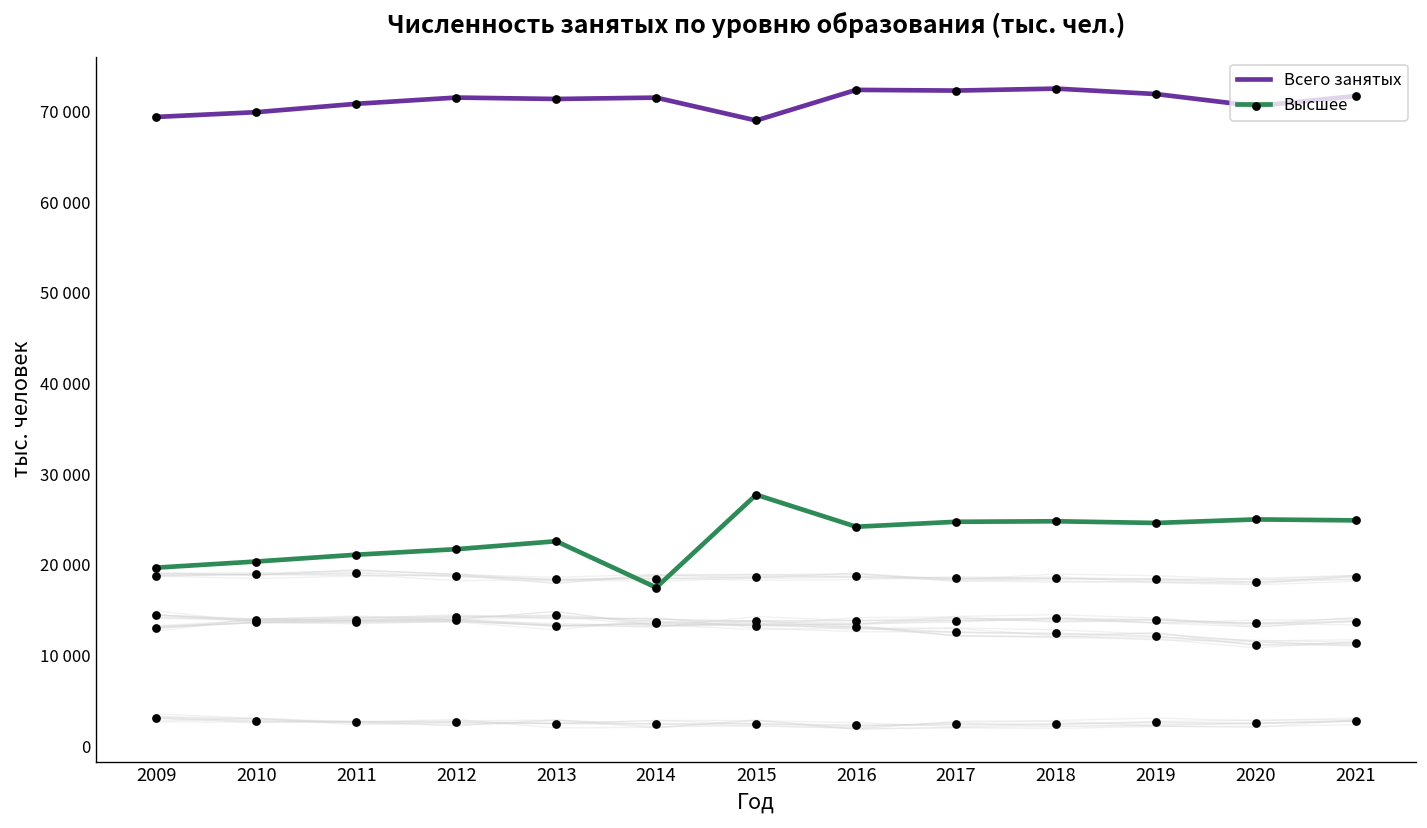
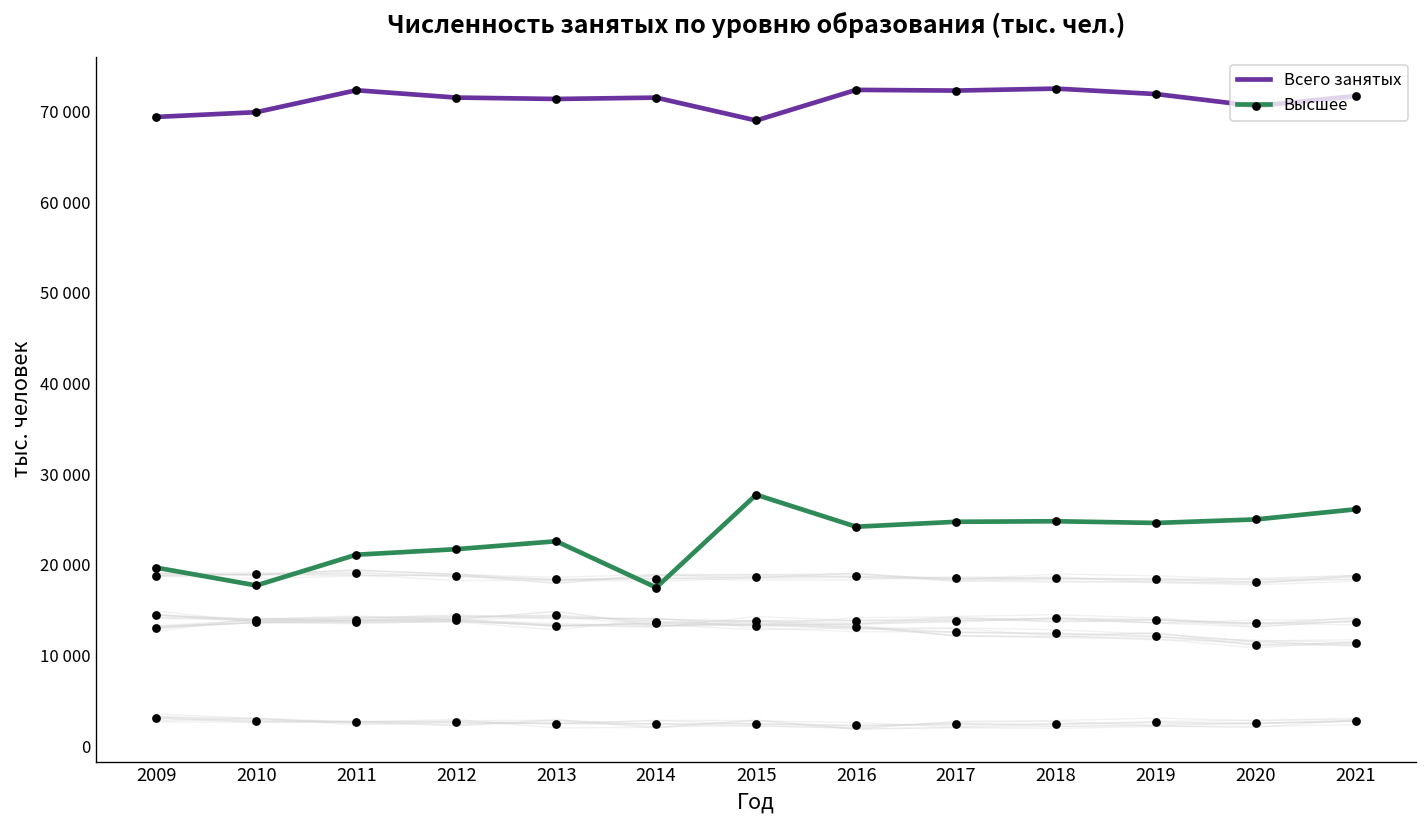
  {
    "Всего занятых": {
      "2009": 69000,
      "2010": 70000,
-     "2011": 71000,
+     "2011": 72000,
      "2012": 72000,
      "2013": 71000,
      "2014": 72000,
      "2015": 69000,
      "2016": 72000,
      "2017": 72000,
      "2018": 73000,
      "2019": 72000
    },
    "Высшее": {
      "2009": 20000,
-     "2010": 20000,
+     "2010": 18000,
      "2011": 21000,
      "2012": 22000,
      "2013": 23000,
      "2014": 18000,
      "2015": 28000,
      "2016": 24000,
      "2017": 25000,
      "2018": 25000,
      "2019": 25000,
      "2020": 25000,
-     "2021": 25000
+     "2021": 26000
    }
  }
